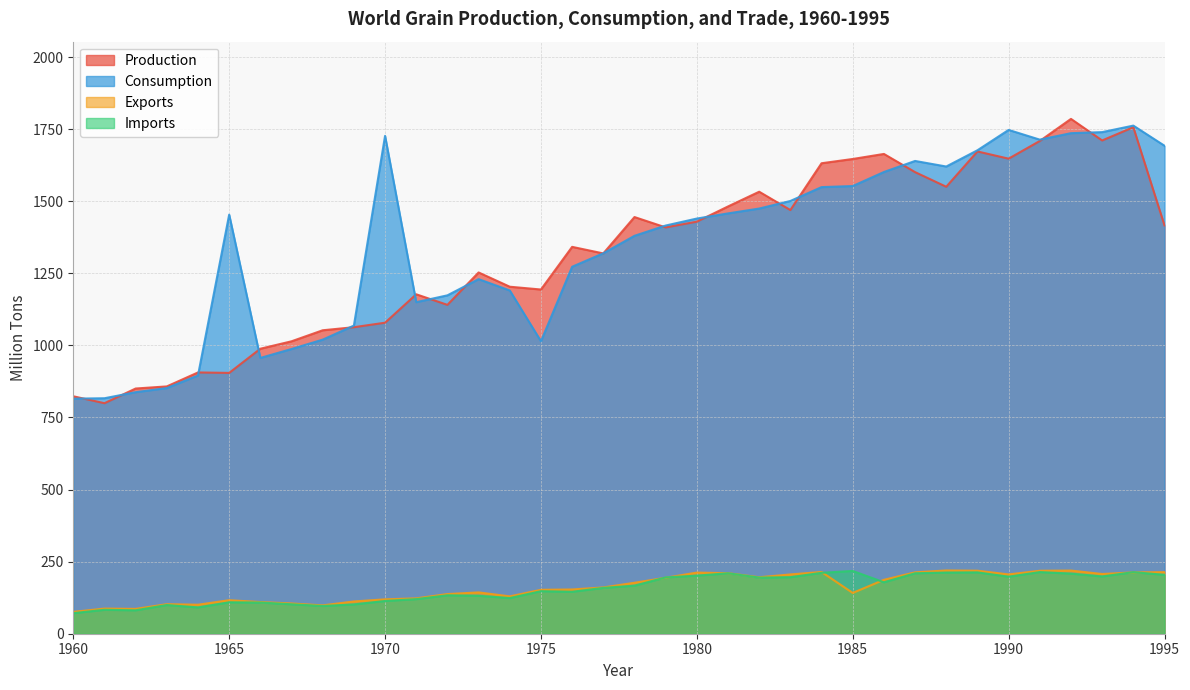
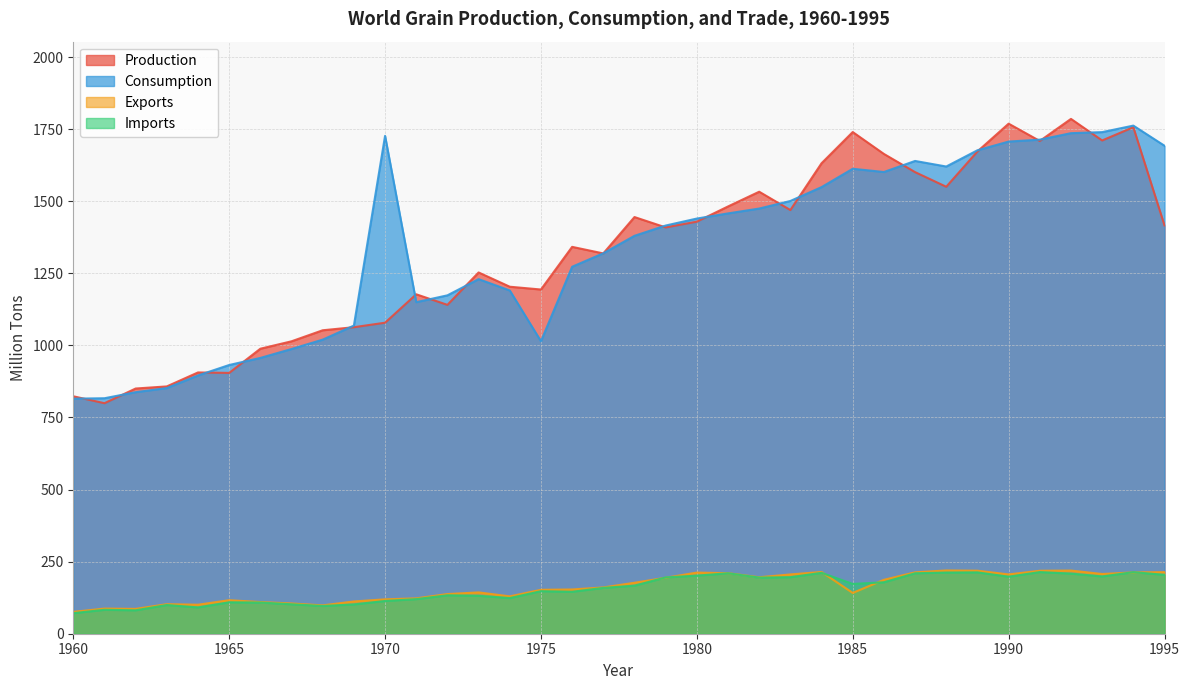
  {
    "Production": {
      "1965": 900,
      "1970": 1080,
      "1975": 1190,
      "1980": 1430,
-     "1985": 1650,
-     "1990": 1650,
+     "1985": 1740,
+     "1990": 1770,
      "1995": 1420
    },
    "Consumption": {
-     "1965": 1450,
+     "1965": 930,
      "1970": 1730,
      "1975": 1010,
      "1980": 1440,
-     "1985": 1550,
-     "1990": 1750,
+     "1985": 1610,
+     "1990": 1710,
      "1995": 1690
    },
    "Exports": {
      "1980": 210,
      "1985": 140,
      "1995": 210
    },
    "Imports": {
      "1980": 200,
-     "1985": 220,
+     "1985": 170,
      "1995": 200
    }
  }
